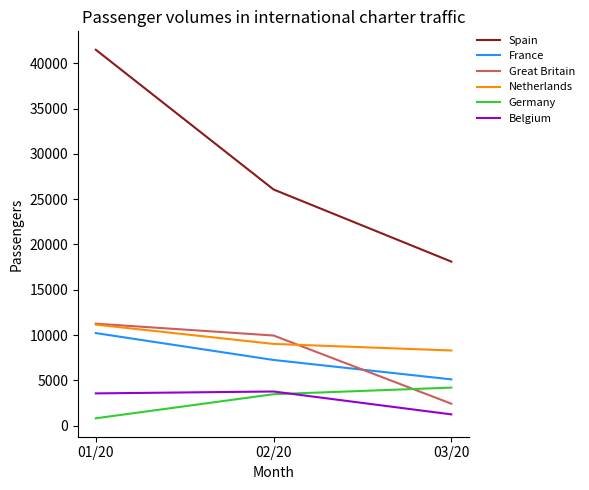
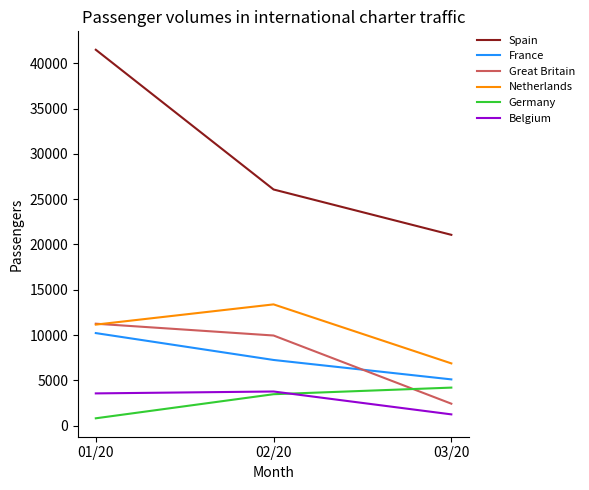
  {
    "Spain": {
      "01/20": 42000,
      "02/20": 26000,
-     "03/20": 18000
+     "03/20": 21000
    },
    "France": {
      "01/20": 10000,
      "02/20": 7000,
      "03/20": 5000
    },
    "Great Britain": {
      "02/20": 10000,
      "03/20": 2000
    },
    "Netherlands": {
-     "02/20": 9000,
-     "03/20": 8000
+     "02/20": 13000,
+     "03/20": 7000
    },
    "Germany": {
      "01/20": 1000,
      "02/20": 3000,
      "03/20": 4000
    },
    "Belgium": {
      "01/20": 4000,
      "02/20": 4000,
      "03/20": 1000
    }
  }
